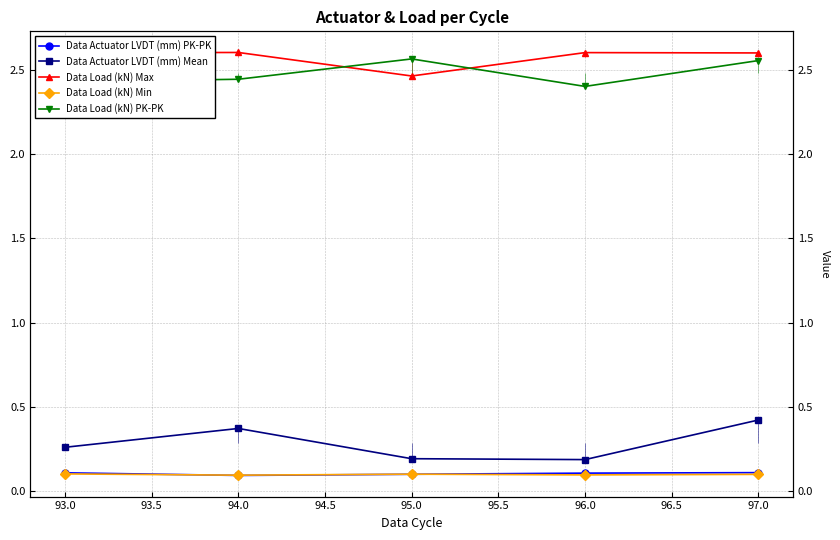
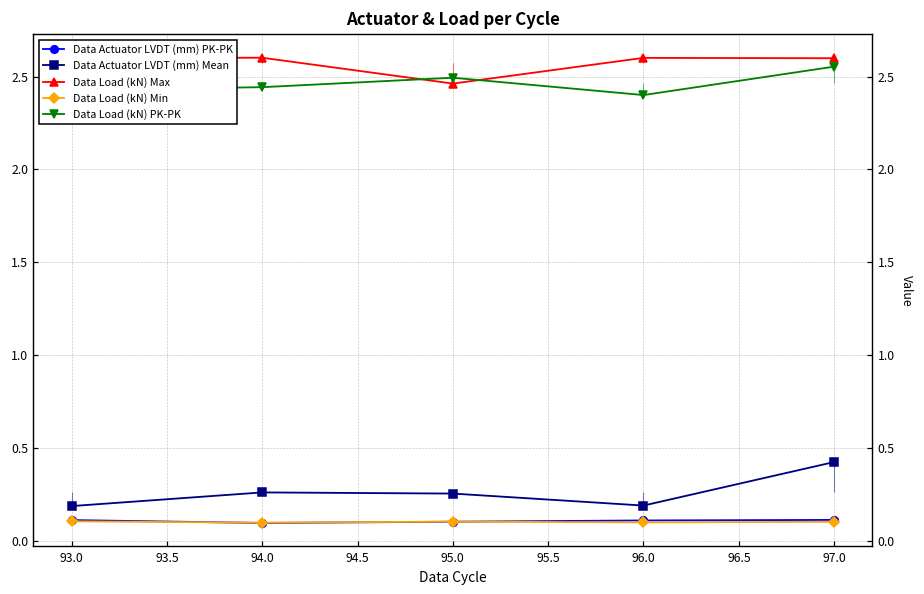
  {
    "Data Actuator LVDT (mm) Mean": {
-     "93.0": 0.26,
-     "94.0": 0.37,
-     "95.0": 0.19,
+     "93.0": 0.19,
+     "94.0": 0.26,
+     "95.0": 0.25,
      "96.0": 0.19,
      "97.0": 0.42
    },
    "Data Load (kN) Max": {
      "94.0": 2.60,
      "95.0": 2.46,
      "96.0": 2.60,
      "97.0": 2.60
    },
    "Data Load (kN) PK-PK": {
      "94.0": 2.44,
-     "95.0": 2.56,
+     "95.0": 2.49,
      "96.0": 2.40,
      "97.0": 2.55
    }
  }
